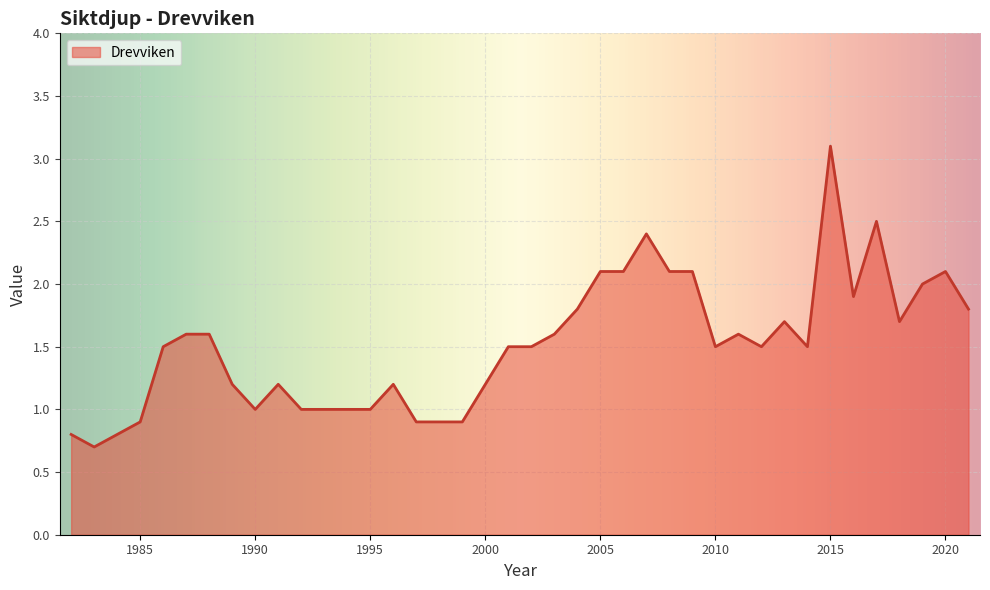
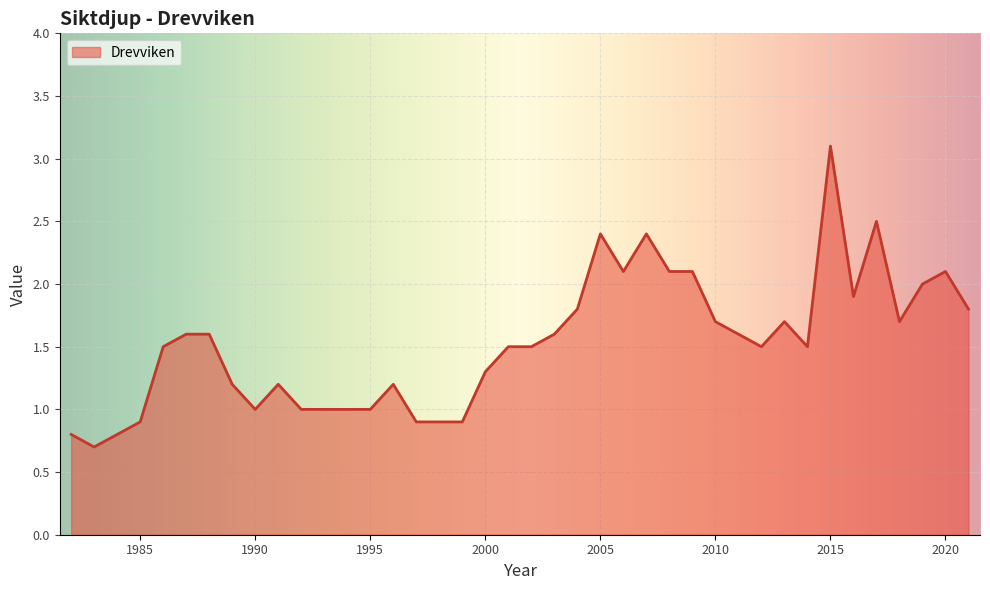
  {
    "1985": 0.9,
    "1990": 1.0,
    "1995": 1.0,
-   "2000": 1.2,
-   "2005": 2.1,
-   "2010": 1.5,
+   "2000": 1.3,
+   "2005": 2.4,
+   "2010": 1.7,
    "2015": 3.1,
    "2020": 2.1
  }
